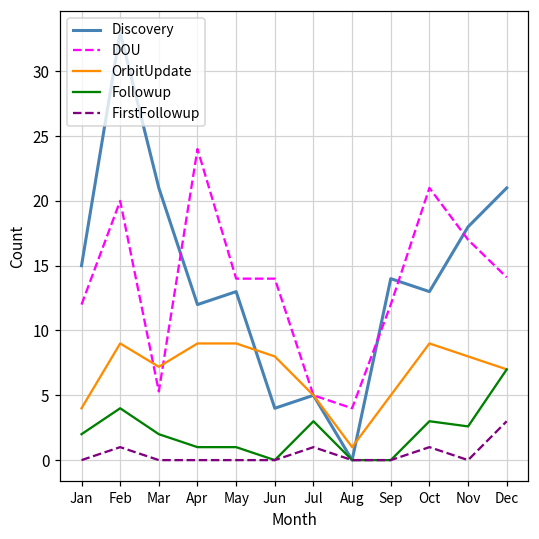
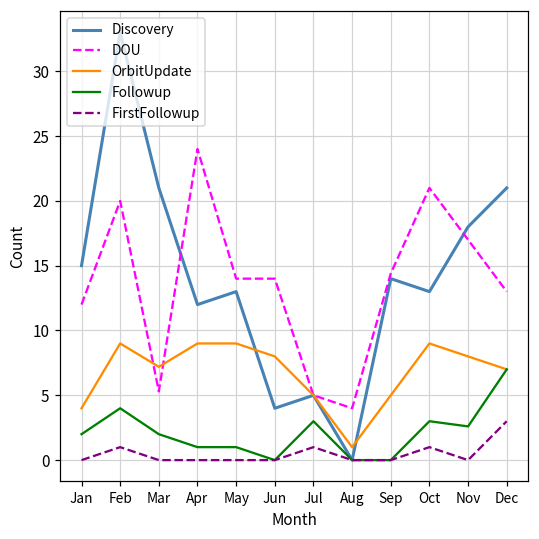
  {
    "Discovery": {
      "Jan": 15.0,
      "Mar": 21.0,
      "Apr": 12.0,
      "May": 13.0,
      "Jun": 4.0,
      "Sep": 14.0,
      "Oct": 13.0,
      "Nov": 18.0,
      "Dec": 21.0
    },
    "DOU": {
      "Jan": 12.0,
      "Feb": 20.0,
      "Mar": 5.3,
      "Apr": 24.0,
      "May": 14.0,
      "Jun": 14.0,
      "Aug": 4.0,
-     "Sep": 12.0,
+     "Sep": 14.4,
      "Oct": 21.0,
      "Nov": 17.0,
-     "Dec": 14.1
+     "Dec": 13.0
    },
    "OrbitUpdate": {
      "Jan": 4.0,
      "Feb": 9.0,
      "Mar": 7.2,
      "Apr": 9.0,
      "May": 9.0,
      "Jun": 8.0,
      "Aug": 1.0,
      "Sep": 5.0,
      "Oct": 9.0,
      "Nov": 8.0
    },
    "Followup": {
      "Jan": 2.0,
      "Feb": 4.0,
      "Mar": 2.0,
      "Apr": 1.0,
      "May": 1.0,
      "Jul": 3.0,
      "Oct": 3.0,
      "Nov": 2.6
    },
    "FirstFollowup": {
      "Jan": 0.0,
      "Feb": 1.0,
      "Mar": 0.0,
      "Apr": 0.0,
      "May": 0.0,
      "Jul": 1.0,
      "Oct": 1.0,
      "Nov": 0.0,
      "Dec": 3.0
    }
  }
